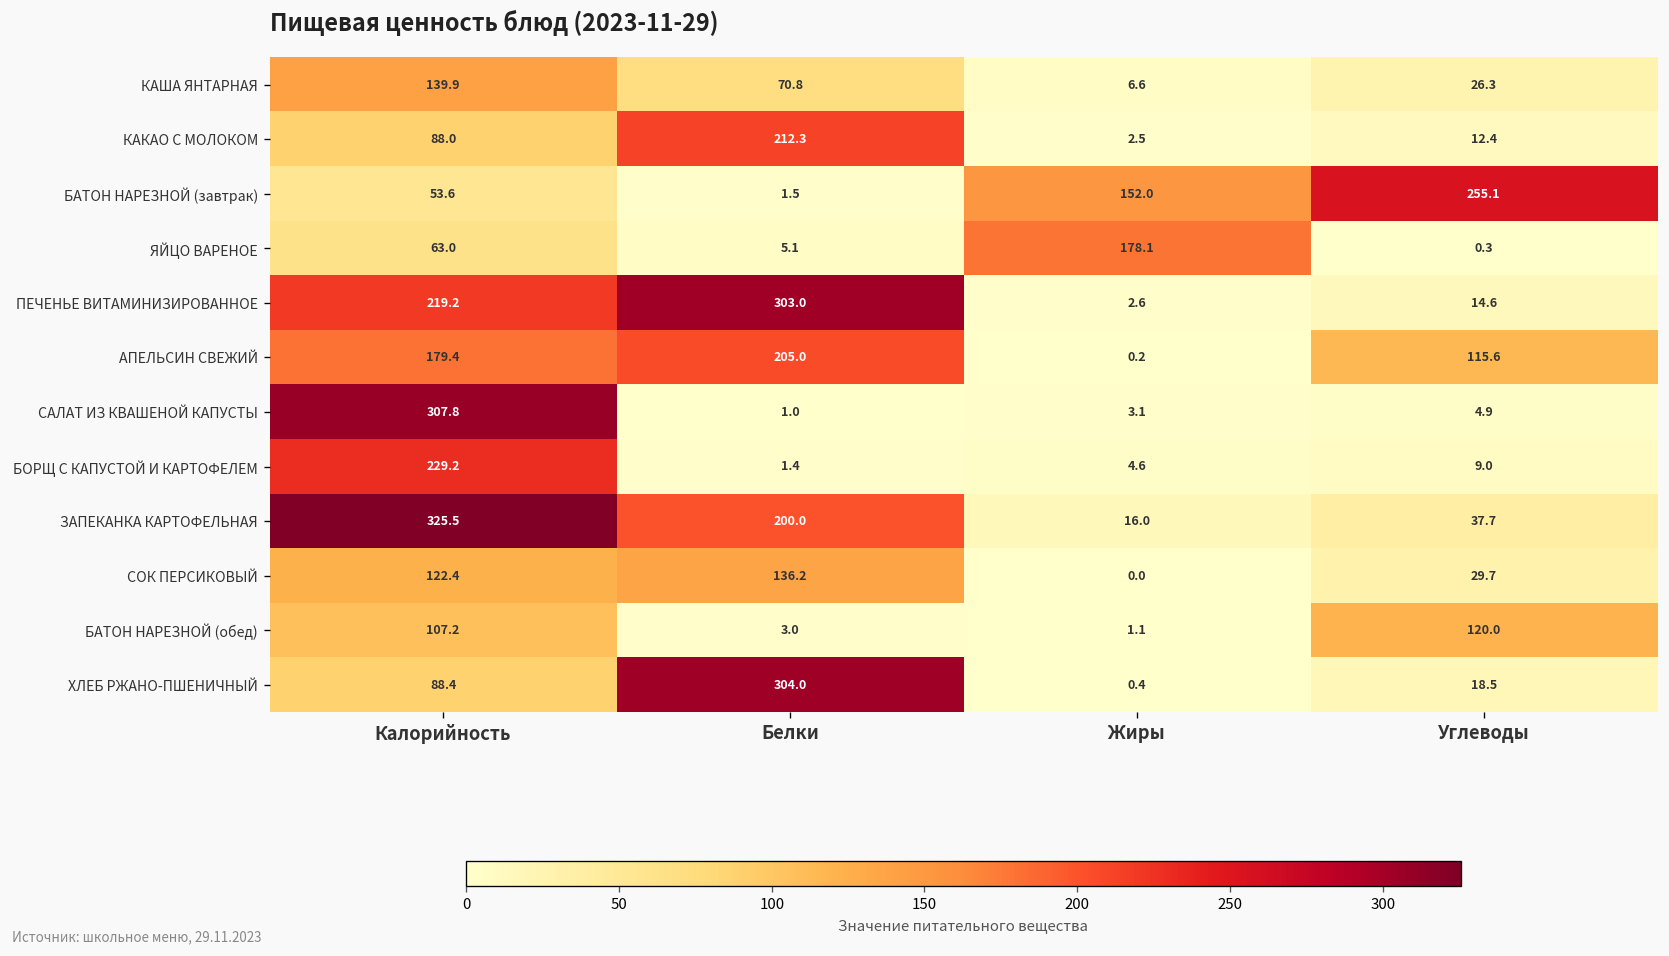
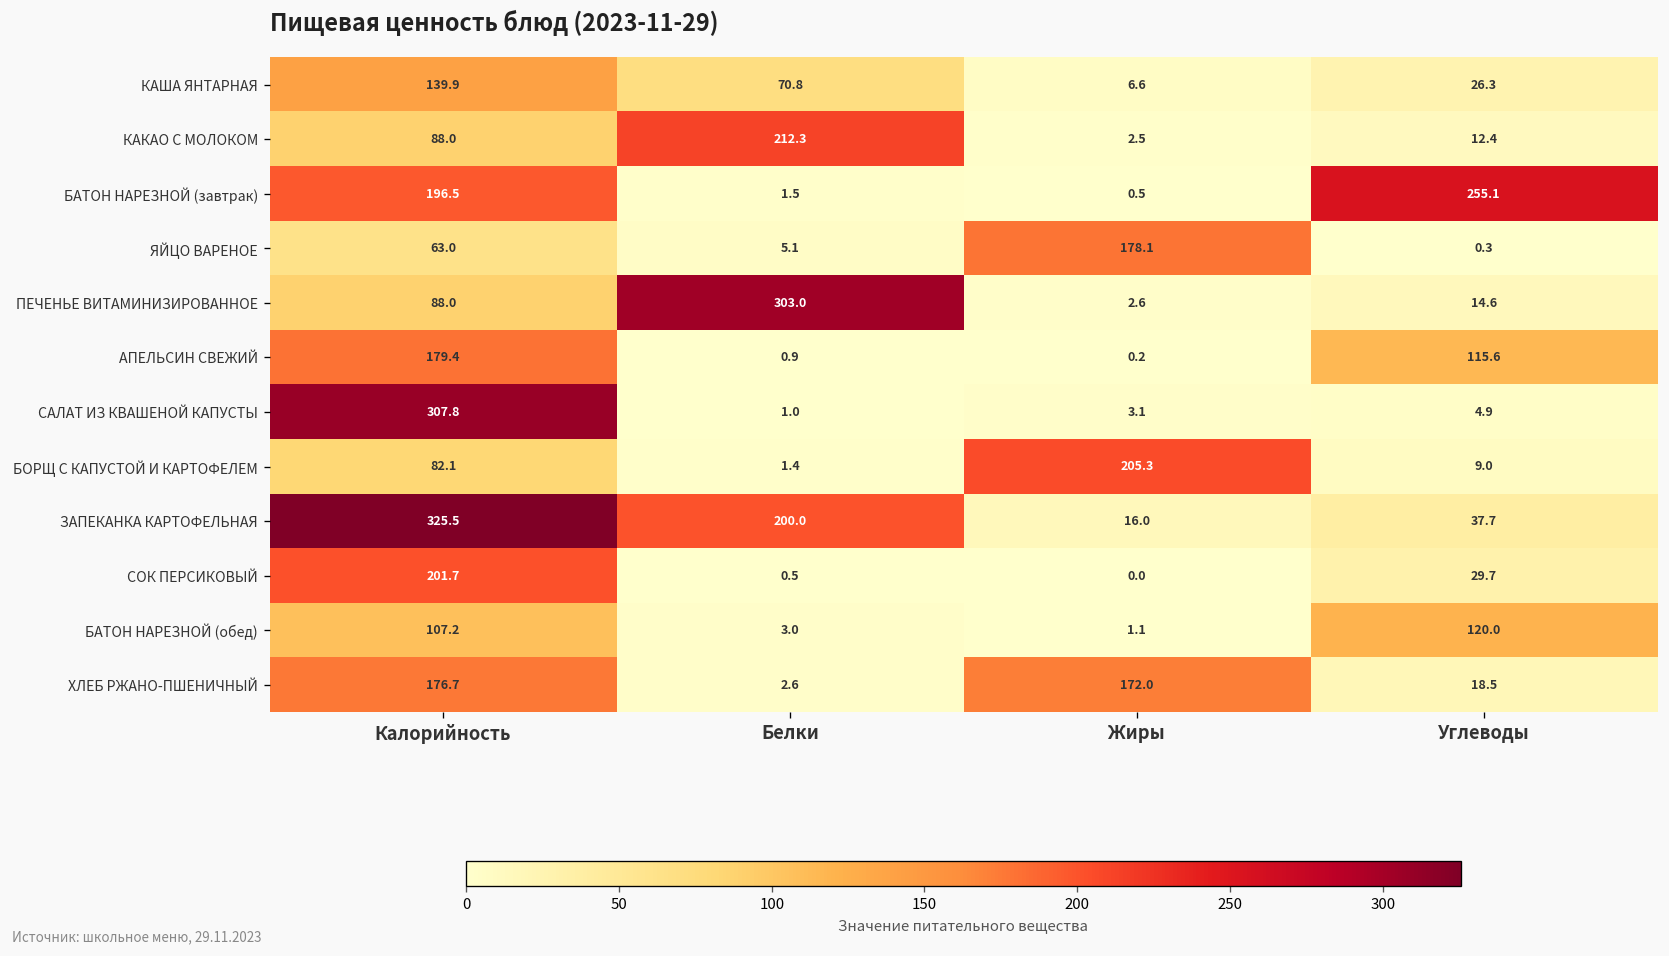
  {
    "КАША ЯНТАРНАЯ": {
      "Калорийность": 139.9,
      "Белки": 70.8,
      "Жиры": 6.6,
      "Углеводы": 26.3
    },
    "КАКАО С МОЛОКОМ": {
      "Калорийность": 88.0,
      "Белки": 212.3,
      "Жиры": 2.5,
      "Углеводы": 12.4
    },
    "БАТОН НАРЕЗНОЙ (завтрак)": {
-     "Калорийность": 53.6,
+     "Калорийность": 196.5,
      "Белки": 1.5,
-     "Жиры": 152.0,
+     "Жиры": 0.5,
      "Углеводы": 255.1
    },
    "ЯЙЦО ВАРЕНОЕ": {
      "Калорийность": 63.0,
      "Белки": 5.1,
      "Жиры": 178.1,
      "Углеводы": 0.3
    },
    "ПЕЧЕНЬЕ ВИТАМИНИЗИРОВАННОЕ": {
-     "Калорийность": 219.2,
+     "Калорийность": 88.0,
      "Белки": 303.0,
      "Жиры": 2.6,
      "Углеводы": 14.6
    },
    "АПЕЛЬСИН СВЕЖИЙ": {
      "Калорийность": 179.4,
-     "Белки": 205.0,
+     "Белки": 0.9,
      "Жиры": 0.2,
      "Углеводы": 115.6
    },
    "САЛАТ ИЗ КВАШЕНОЙ КАПУСТЫ": {
      "Калорийность": 307.8,
      "Белки": 1.0,
      "Жиры": 3.1,
      "Углеводы": 4.9
    },
    "БОРЩ С КАПУСТОЙ И КАРТОФЕЛЕМ": {
-     "Калорийность": 229.2,
+     "Калорийность": 82.1,
      "Белки": 1.4,
-     "Жиры": 4.6,
+     "Жиры": 205.3,
      "Углеводы": 9.0
    },
    "ЗАПЕКАНКА КАРТОФЕЛЬНАЯ": {
      "Калорийность": 325.5,
      "Белки": 200.0,
      "Жиры": 16.0,
      "Углеводы": 37.7
    },
    "СОК ПЕРСИКОВЫЙ": {
-     "Калорийность": 122.4,
-     "Белки": 136.2,
+     "Калорийность": 201.7,
+     "Белки": 0.5,
      "Жиры": 0.0,
      "Углеводы": 29.7
    },
    "БАТОН НАРЕЗНОЙ (обед)": {
      "Калорийность": 107.2,
      "Белки": 3.0,
      "Жиры": 1.1,
      "Углеводы": 120.0
    },
    "ХЛЕБ РЖАНО-ПШЕНИЧНЫЙ": {
-     "Калорийность": 88.4,
-     "Белки": 304.0,
-     "Жиры": 0.4,
+     "Калорийность": 176.7,
+     "Белки": 2.6,
+     "Жиры": 172.0,
      "Углеводы": 18.5
    }
  }
